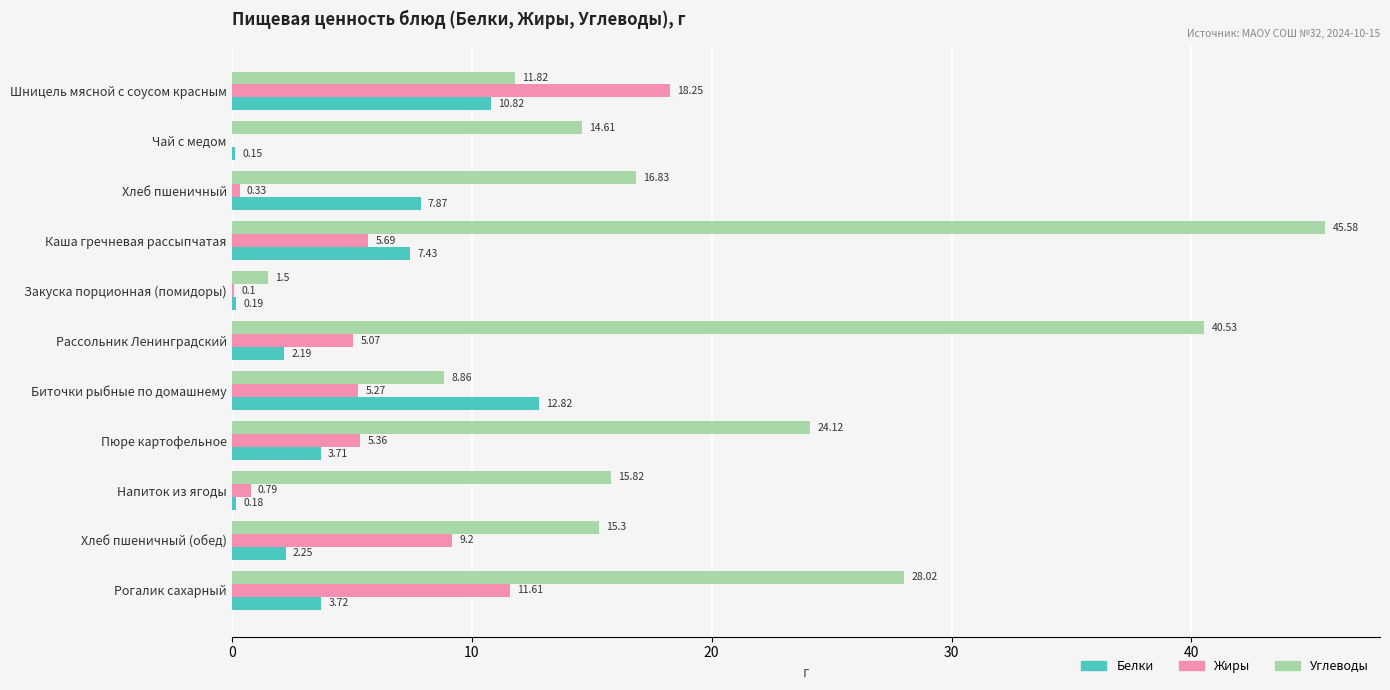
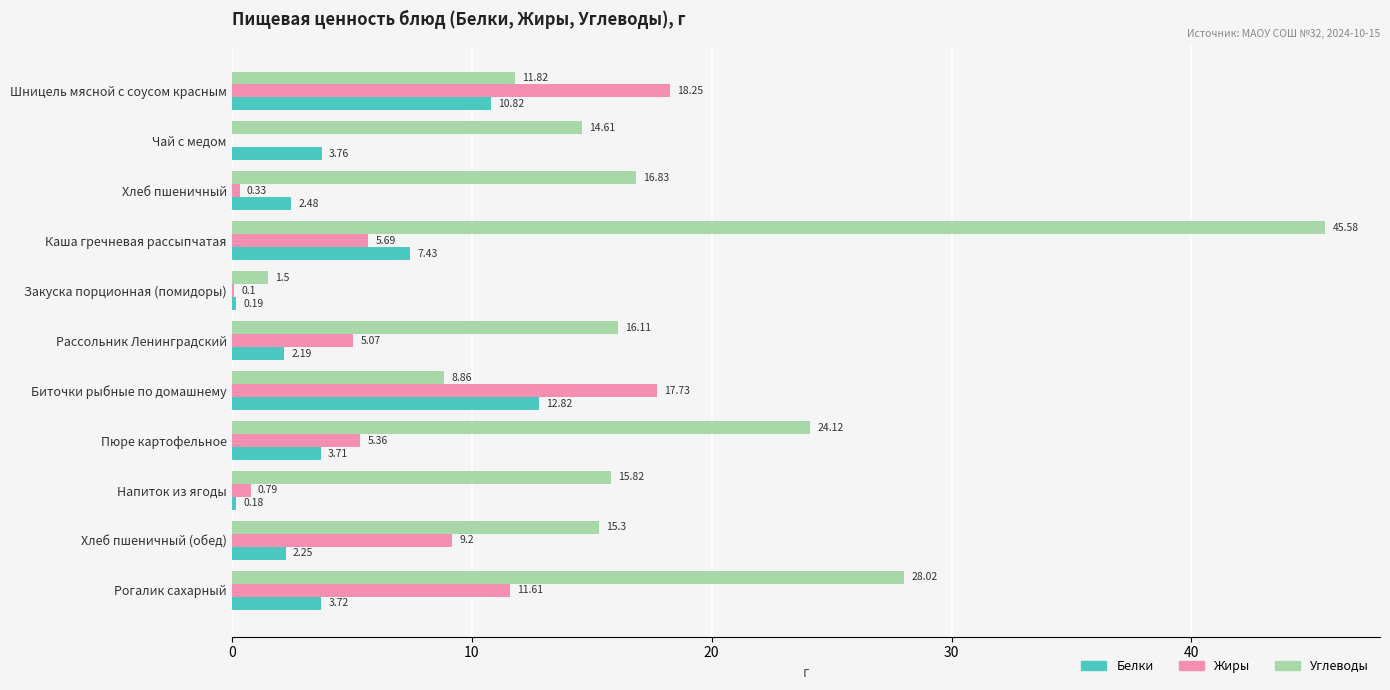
  {
    "Белки": {
      "Шницель мясной с соусом красным": 10.82,
-     "Чай с медом": 0.15,
-     "Хлеб пшеничный": 7.87,
+     "Чай с медом": 3.76,
+     "Хлеб пшеничный": 2.48,
      "Каша гречневая рассыпчатая": 7.43,
      "Закуска порционная (помидоры)": 0.19,
      "Рассольник Ленинградский": 2.19,
      "Биточки рыбные по домашнему": 12.82,
      "Пюре картофельное": 3.71,
      "Напиток из ягоды": 0.18,
      "Хлеб пшеничный (обед)": 2.25,
      "Рогалик сахарный": 3.72
    },
    "Жиры": {
      "Шницель мясной с соусом красным": 18.25,
      "Хлеб пшеничный": 0.33,
      "Каша гречневая рассыпчатая": 5.69,
      "Закуска порционная (помидоры)": 0.1,
      "Рассольник Ленинградский": 5.07,
-     "Биточки рыбные по домашнему": 5.27,
+     "Биточки рыбные по домашнему": 17.73,
      "Пюре картофельное": 5.36,
      "Напиток из ягоды": 0.79,
      "Хлеб пшеничный (обед)": 9.2,
      "Рогалик сахарный": 11.61
    },
    "Углеводы": {
      "Шницель мясной с соусом красным": 11.82,
      "Чай с медом": 14.61,
      "Хлеб пшеничный": 16.83,
      "Каша гречневая рассыпчатая": 45.58,
      "Закуска порционная (помидоры)": 1.5,
-     "Рассольник Ленинградский": 40.53,
+     "Рассольник Ленинградский": 16.11,
      "Биточки рыбные по домашнему": 8.86,
      "Пюре картофельное": 24.12,
      "Напиток из ягоды": 15.82,
      "Хлеб пшеничный (обед)": 15.3,
      "Рогалик сахарный": 28.02
    }
  }
